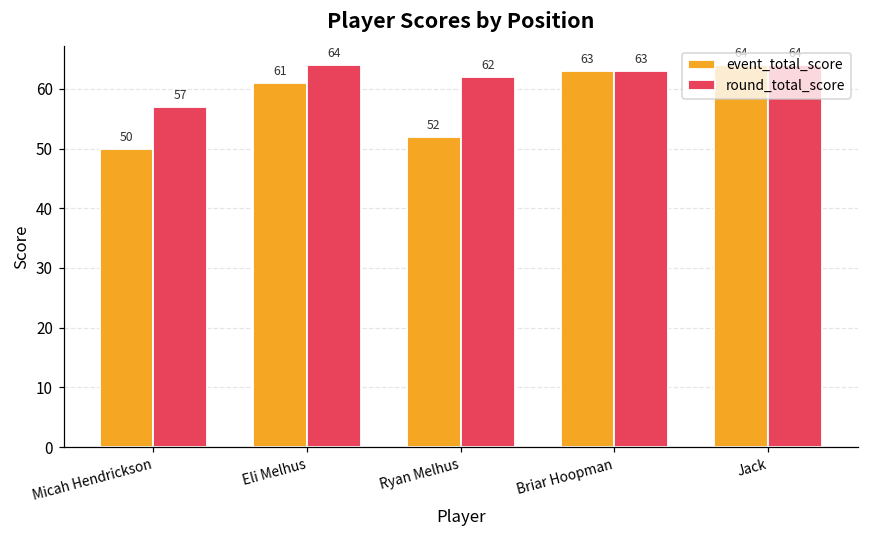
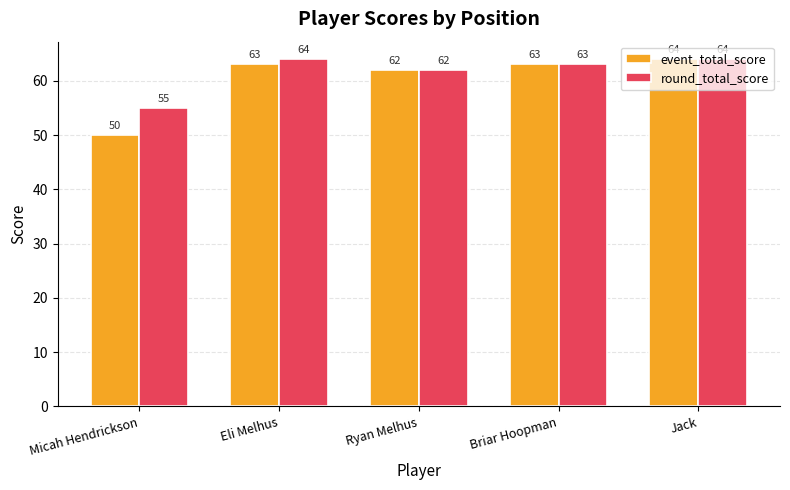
  {
    "event_total_score": {
      "Micah Hendrickson": 50,
-     "Eli Melhus": 61,
-     "Ryan Melhus": 52,
+     "Eli Melhus": 63,
+     "Ryan Melhus": 62,
      "Briar Hoopman": 63
    },
    "round_total_score": {
-     "Micah Hendrickson": 57,
+     "Micah Hendrickson": 55,
      "Eli Melhus": 64,
      "Ryan Melhus": 62,
      "Briar Hoopman": 63
    }
  }
